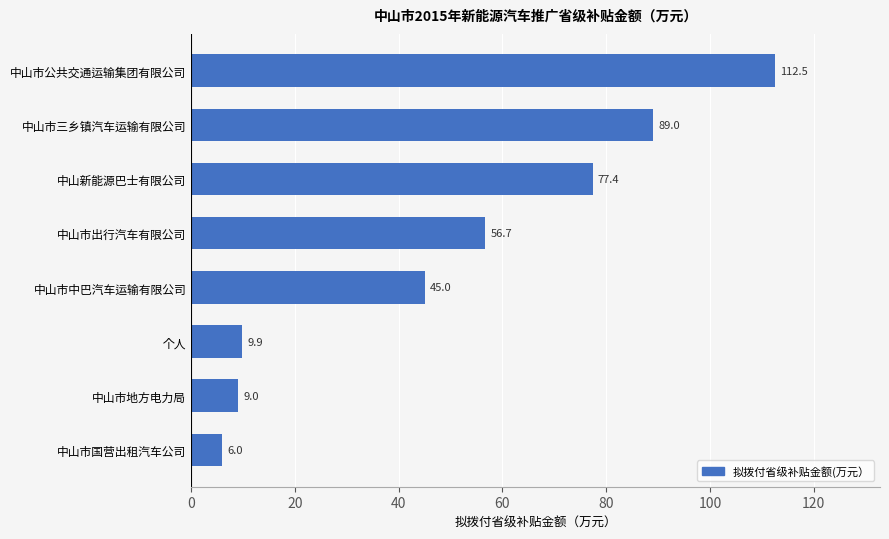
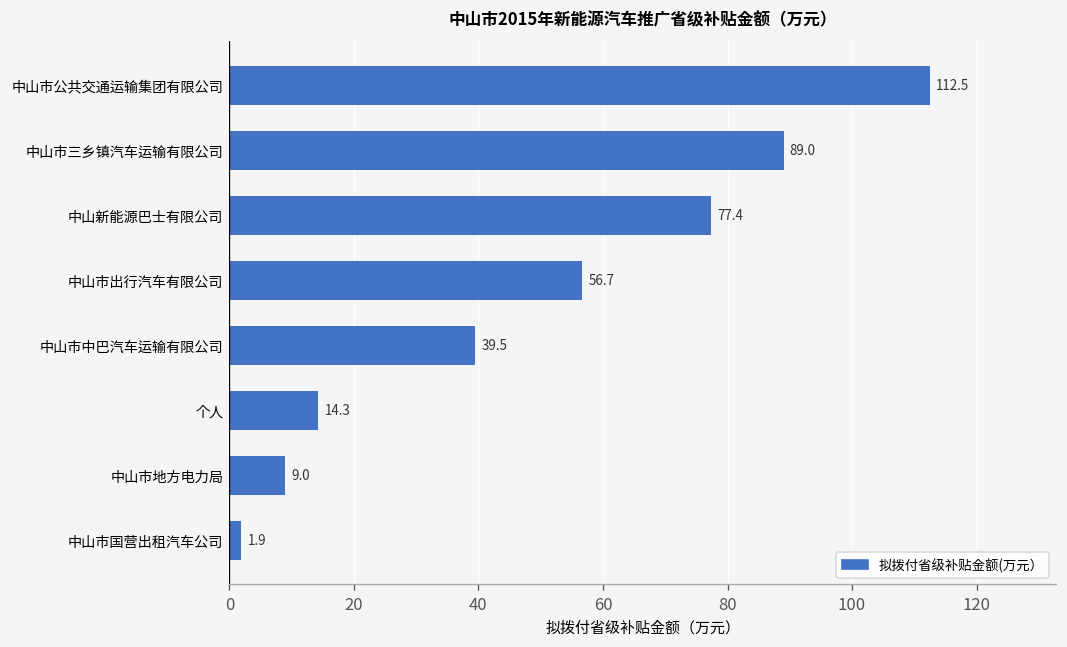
  {
    "中山市公共交通运输集团有限公司": 112.5,
    "中山市三乡镇汽车运输有限公司": 89.0,
    "中山新能源巴士有限公司": 77.4,
    "中山市出行汽车有限公司": 56.7,
-   "中山市中巴汽车运输有限公司": 45.0,
-   "个人": 9.9,
+   "中山市中巴汽车运输有限公司": 39.5,
+   "个人": 14.3,
    "中山市地方电力局": 9.0,
-   "中山市国营出租汽车公司": 6.0
+   "中山市国营出租汽车公司": 1.9
  }
